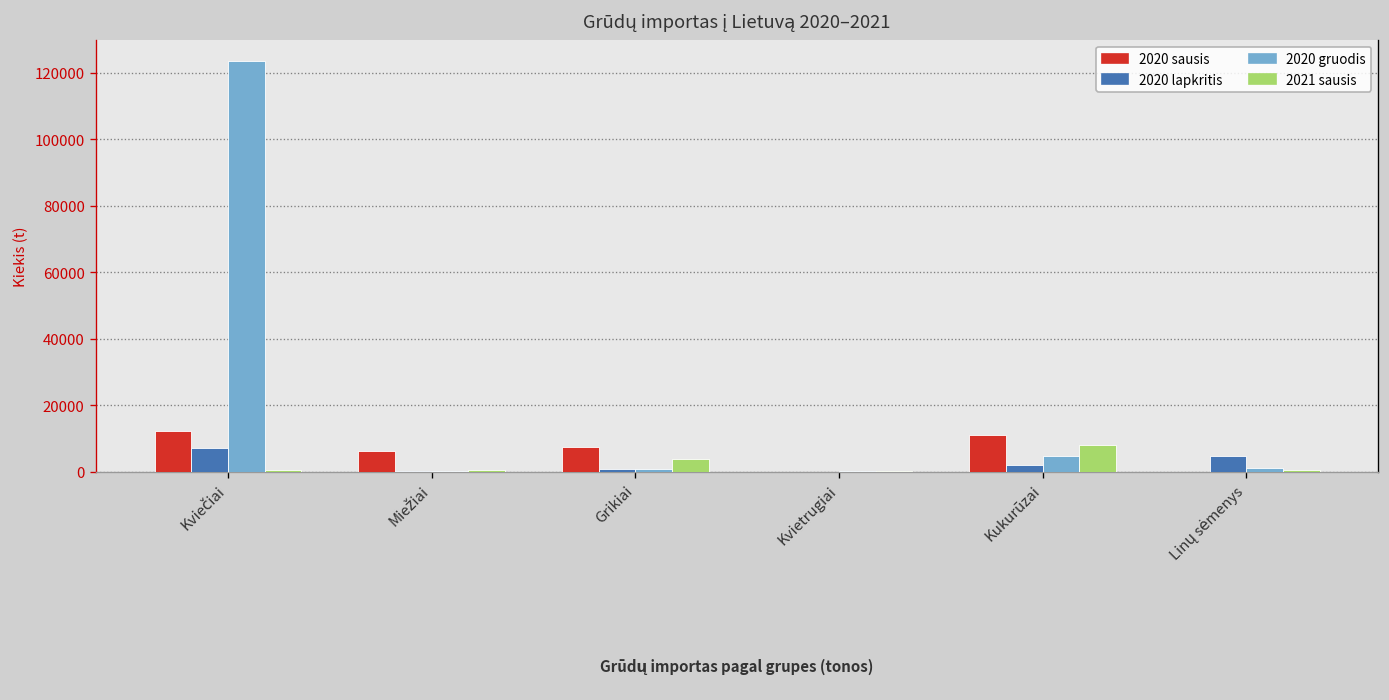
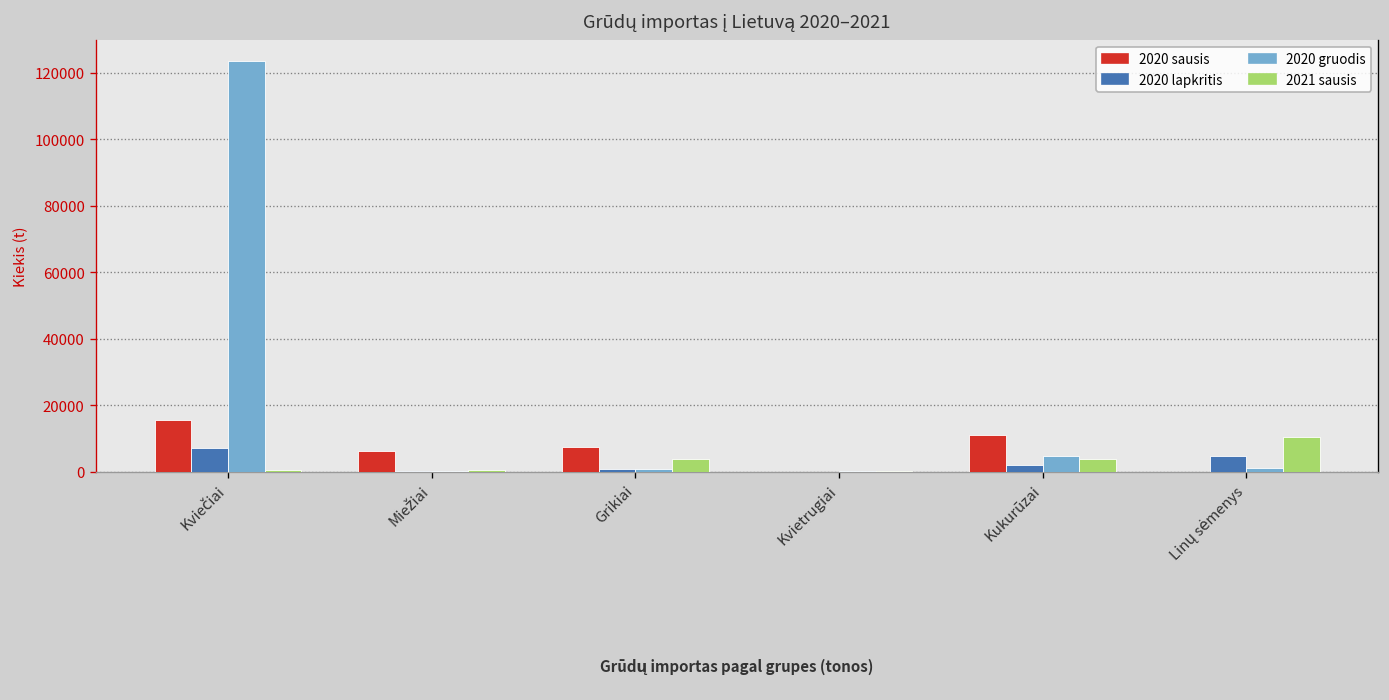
  {
    "2020 sausis": {
-     "Kviečiai": 12000,
+     "Kviečiai": 16000,
      "Miežiai": 6000,
      "Grikiai": 8000,
      "Kvietrugiai": 0,
      "Kukurūzai": 11000,
      "Linų sėmenys": 0
    },
    "2020 lapkritis": {
      "Kviečiai": 7000,
      "Grikiai": 1000,
      "Kvietrugiai": 0,
      "Kukurūzai": 2000,
      "Linų sėmenys": 5000
    },
    "2020 gruodis": {
      "Kviečiai": 124000,
      "Kukurūzai": 5000,
      "Linų sėmenys": 1000
    },
    "2021 sausis": {
      "Grikiai": 4000,
-     "Kukurūzai": 8000,
-     "Linų sėmenys": 1000
+     "Kukurūzai": 4000,
+     "Linų sėmenys": 11000
    }
  }
